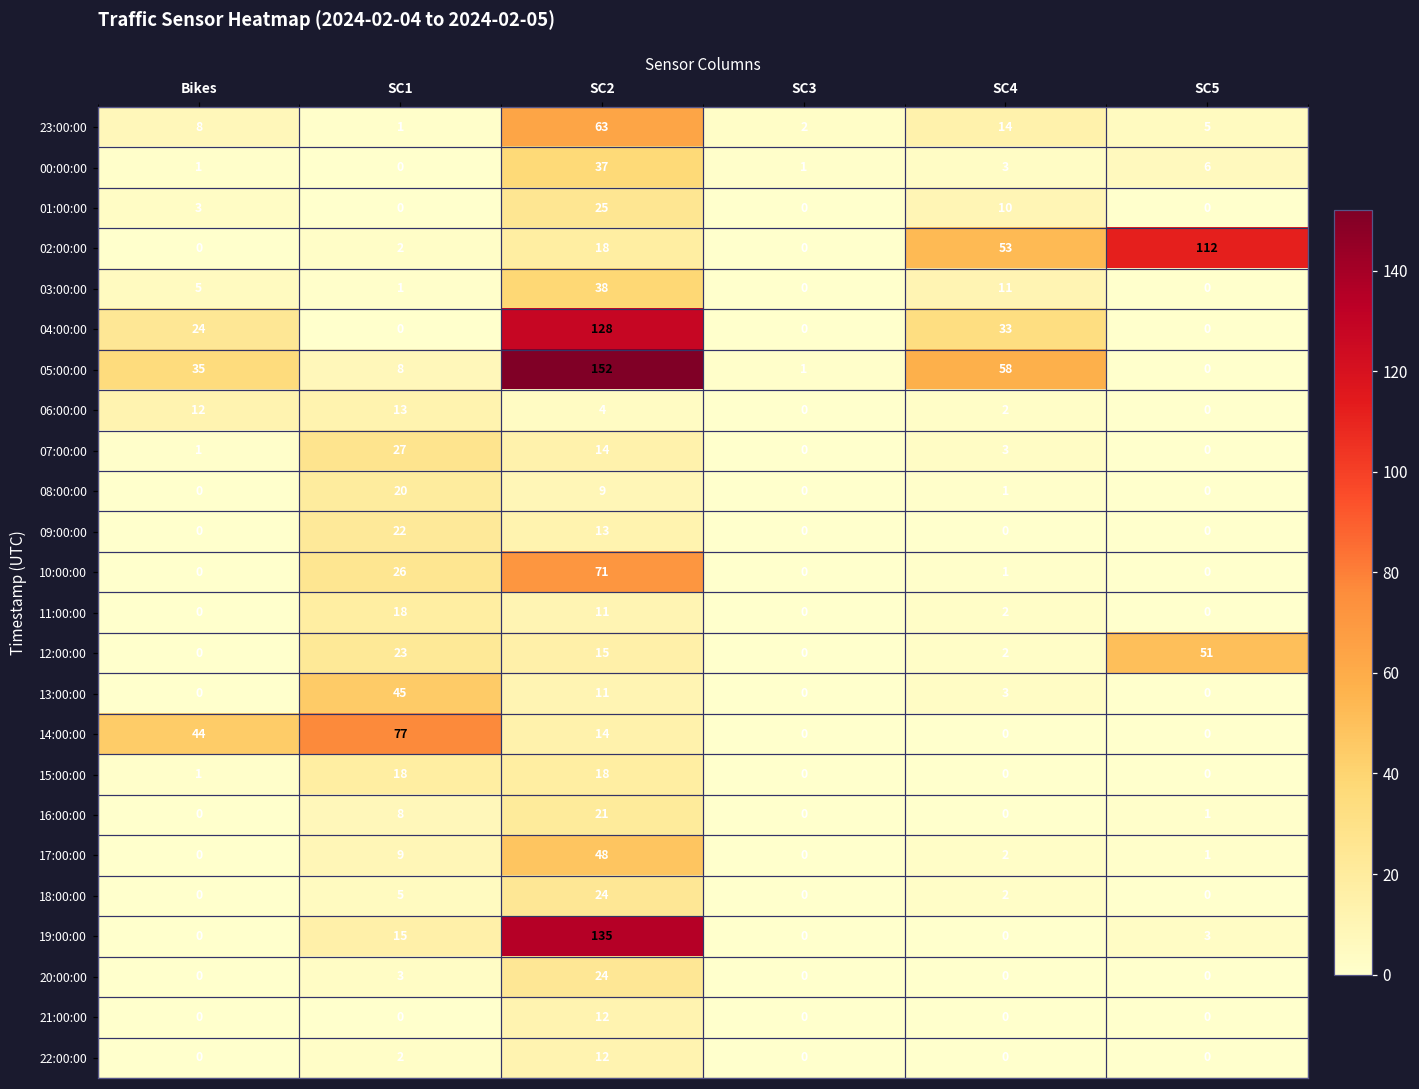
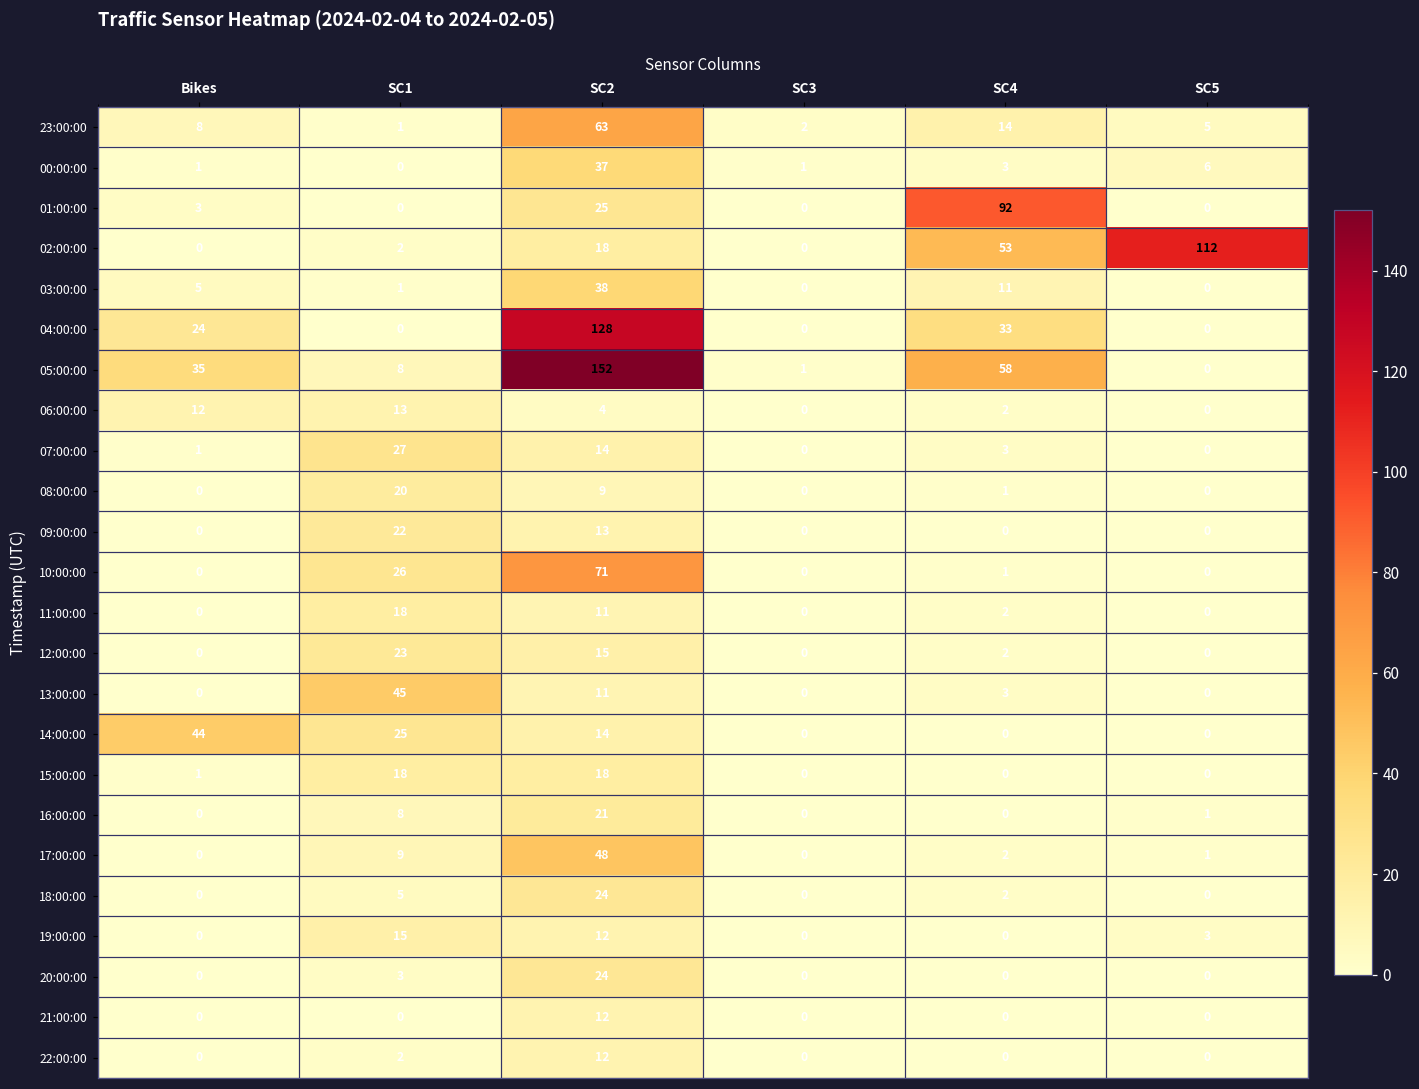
  {
    "23:00:00": {
      "Bikes": 8,
      "SC1": 1,
      "SC2": 63,
      "SC3": 2,
      "SC4": 14,
      "SC5": 5
    },
    "00:00:00": {
      "Bikes": 1,
      "SC1": 0,
      "SC2": 37,
      "SC3": 1,
      "SC4": 3,
      "SC5": 6
    },
    "01:00:00": {
      "Bikes": 3,
      "SC1": 0,
      "SC2": 25,
      "SC3": 0,
-     "SC4": 10,
+     "SC4": 92,
      "SC5": 0
    },
    "02:00:00": {
      "Bikes": 0,
      "SC1": 2,
      "SC2": 18,
      "SC3": 0,
      "SC4": 53,
      "SC5": 112
    },
    "03:00:00": {
      "Bikes": 5,
      "SC1": 1,
      "SC2": 38,
      "SC3": 0,
      "SC4": 11,
      "SC5": 0
    },
    "04:00:00": {
      "Bikes": 24,
      "SC1": 0,
      "SC2": 128,
      "SC3": 0,
      "SC4": 33,
      "SC5": 0
    },
    "05:00:00": {
      "Bikes": 35,
      "SC1": 8,
      "SC2": 152,
      "SC3": 1,
      "SC4": 58,
      "SC5": 0
    },
    "06:00:00": {
      "Bikes": 12,
      "SC1": 13,
      "SC2": 4,
      "SC3": 0,
      "SC4": 2,
      "SC5": 0
    },
    "07:00:00": {
      "Bikes": 1,
      "SC1": 27,
      "SC2": 14,
      "SC3": 0,
      "SC4": 3,
      "SC5": 0
    },
    "08:00:00": {
      "Bikes": 0,
      "SC1": 20,
      "SC2": 9,
      "SC3": 0,
      "SC4": 1,
      "SC5": 0
    },
    "09:00:00": {
      "Bikes": 0,
      "SC1": 22,
      "SC2": 13,
      "SC3": 0,
      "SC4": 0,
      "SC5": 0
    },
    "10:00:00": {
      "Bikes": 0,
      "SC1": 26,
      "SC2": 71,
      "SC3": 0,
      "SC4": 1,
      "SC5": 0
    },
    "11:00:00": {
      "Bikes": 0,
      "SC1": 18,
      "SC2": 11,
      "SC3": 0,
      "SC4": 2,
      "SC5": 0
    },
    "12:00:00": {
      "Bikes": 0,
      "SC1": 23,
      "SC2": 15,
      "SC3": 0,
      "SC4": 2,
-     "SC5": 51
+     "SC5": 0
    },
    "13:00:00": {
      "Bikes": 0,
      "SC1": 45,
      "SC2": 11,
      "SC3": 0,
      "SC4": 3,
      "SC5": 0
    },
    "14:00:00": {
      "Bikes": 44,
-     "SC1": 77,
+     "SC1": 25,
      "SC2": 14,
      "SC3": 0,
      "SC4": 0,
      "SC5": 0
    },
    "15:00:00": {
      "Bikes": 1,
      "SC1": 18,
      "SC2": 18,
      "SC3": 0,
      "SC4": 0,
      "SC5": 0
    },
    "16:00:00": {
      "Bikes": 0,
      "SC1": 8,
      "SC2": 21,
      "SC3": 0,
      "SC4": 0,
      "SC5": 1
    },
    "17:00:00": {
      "Bikes": 0,
      "SC1": 9,
      "SC2": 48,
      "SC3": 0,
      "SC4": 2,
      "SC5": 1
    },
    "18:00:00": {
      "Bikes": 0,
      "SC1": 5,
      "SC2": 24,
      "SC3": 0,
      "SC4": 2,
      "SC5": 0
    },
    "19:00:00": {
      "Bikes": 0,
      "SC1": 15,
-     "SC2": 135,
+     "SC2": 12,
      "SC3": 0,
      "SC4": 0,
      "SC5": 3
    },
    "20:00:00": {
      "Bikes": 0,
      "SC1": 3,
      "SC2": 24,
      "SC3": 0,
      "SC4": 0,
      "SC5": 0
    },
    "21:00:00": {
      "Bikes": 0,
      "SC1": 0,
      "SC2": 12,
      "SC3": 0,
      "SC4": 0,
      "SC5": 0
    },
    "22:00:00": {
      "Bikes": 0,
      "SC1": 2,
      "SC2": 12,
      "SC3": 0,
      "SC4": 0,
      "SC5": 0
    }
  }
